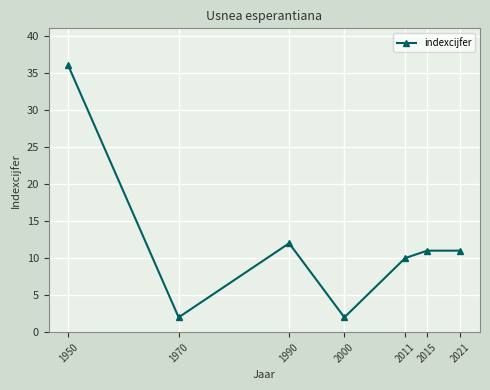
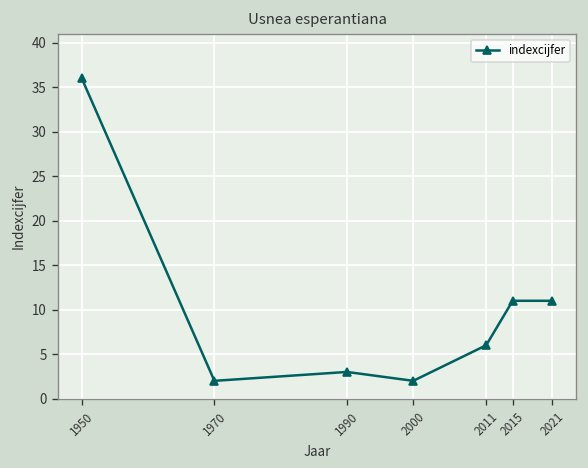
  {
    "1950": 36,
    "1970": 2,
-   "1990": 12,
+   "1990": 3,
    "2000": 2,
-   "2011": 10,
+   "2011": 6,
    "2015": 11,
    "2021": 11
  }
